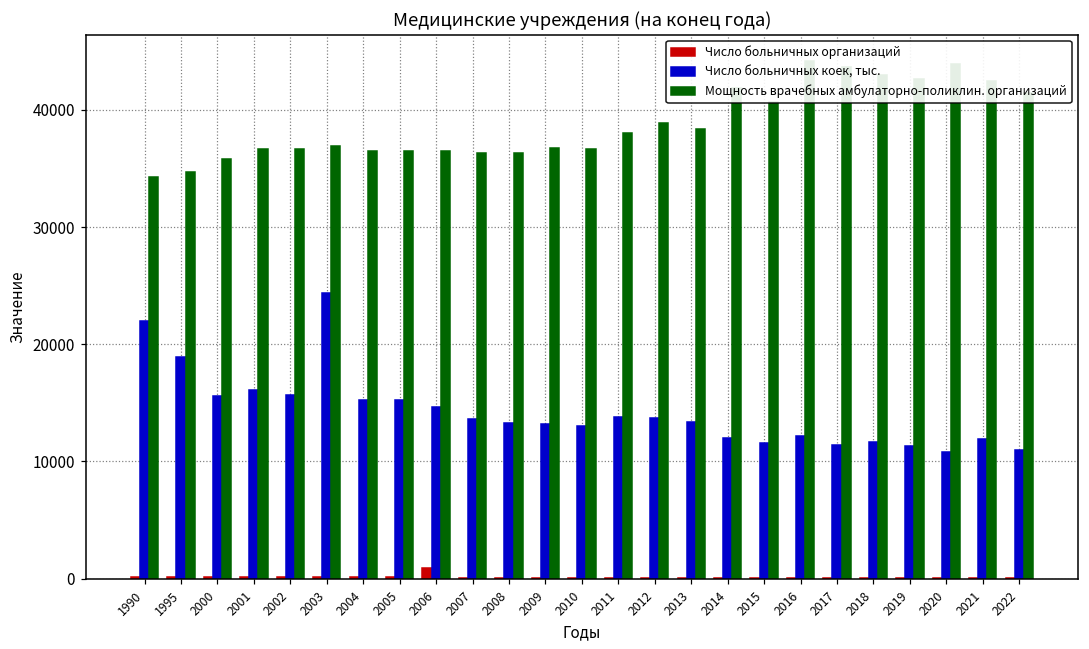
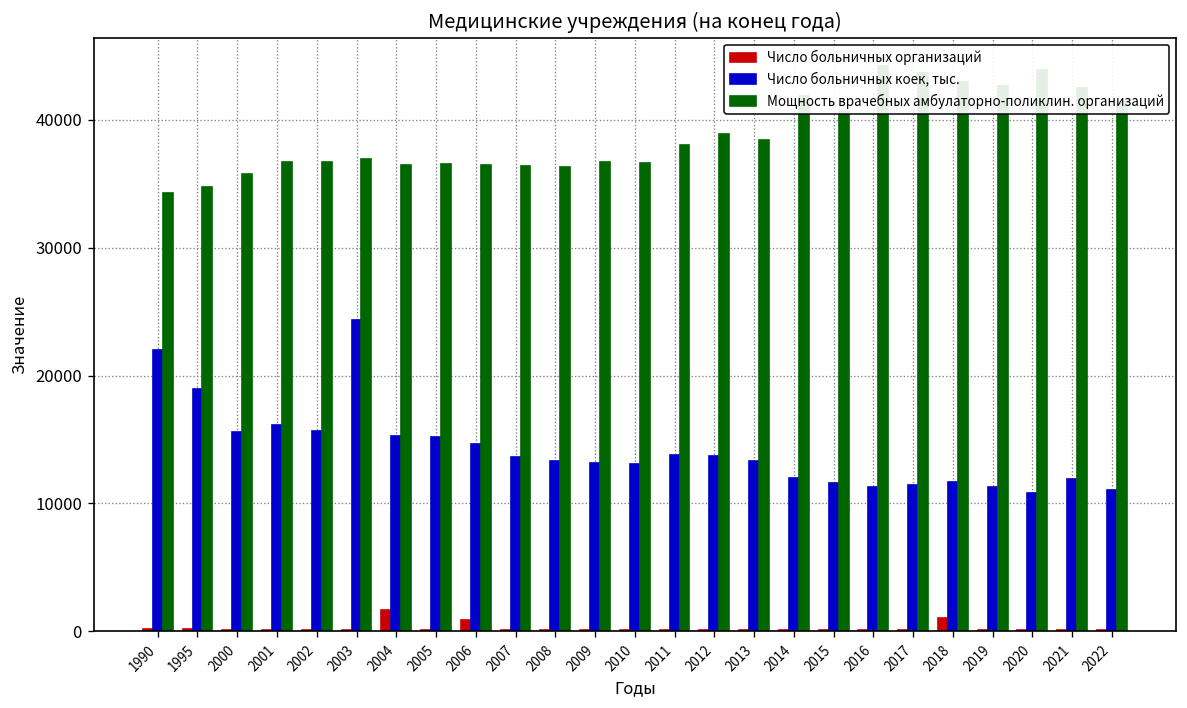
  {
    "Число больничных организаций": {
-     "2004": 100,
+     "2004": 1600,
      "2006": 900,
-     "2018": 100
+     "2018": 1000
    },
    "Число больничных коек, тыс.": {
      "1990": 22000,
      "1995": 19000,
      "2000": 15600,
      "2001": 16100,
      "2002": 15700,
      "2003": 24300,
      "2004": 15300,
      "2005": 15200,
      "2006": 14700,
      "2007": 13600,
      "2008": 13300,
      "2009": 13200,
      "2010": 13100,
      "2011": 13800,
      "2012": 13700,
      "2013": 13300,
      "2014": 12000,
      "2015": 11600,
-     "2016": 12100,
+     "2016": 11300,
      "2017": 11400,
      "2018": 11700,
      "2019": 11300,
      "2020": 10800,
      "2021": 11900,
      "2022": 11000
    },
    "Мощность врачебных амбулаторно-поликлин. организаций": {
      "1990": 34300,
      "1995": 34700,
      "2000": 35800,
      "2001": 36700,
      "2002": 36700,
      "2003": 36900,
      "2004": 36500,
      "2005": 36500,
      "2006": 36500,
      "2007": 36400,
      "2008": 36300,
      "2009": 36700,
      "2010": 36600,
      "2011": 38000,
      "2012": 38900,
      "2013": 38400,
      "2015": 40700
    }
  }
